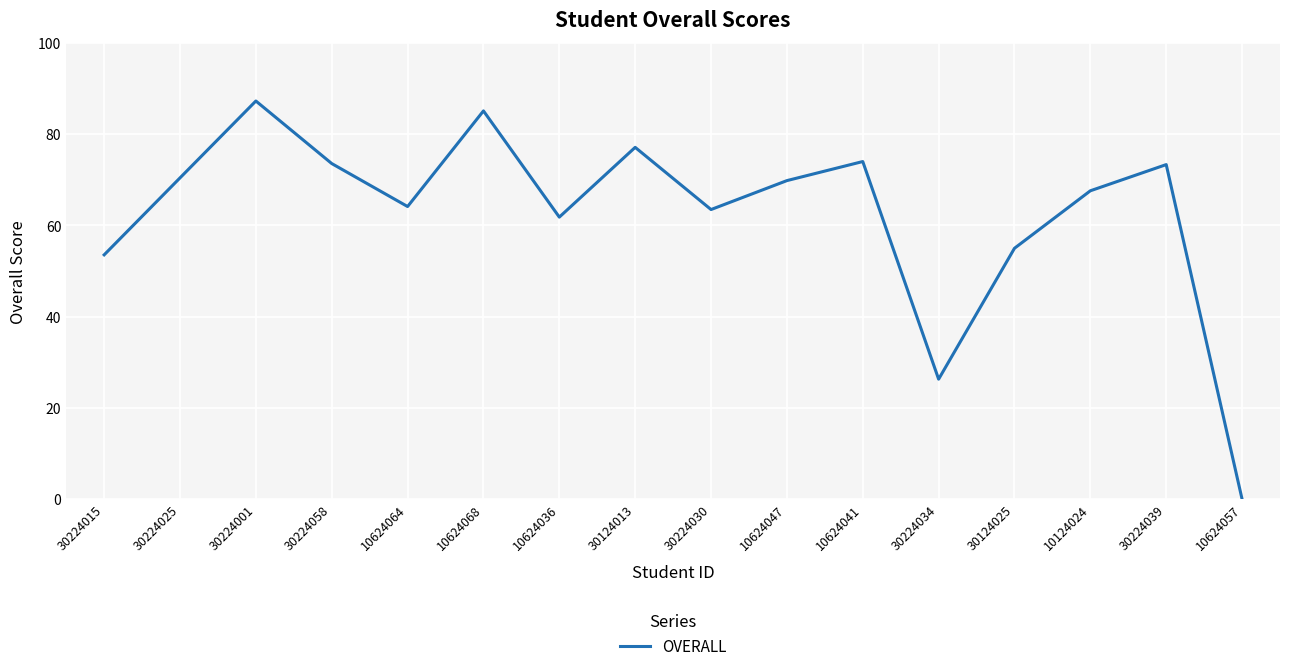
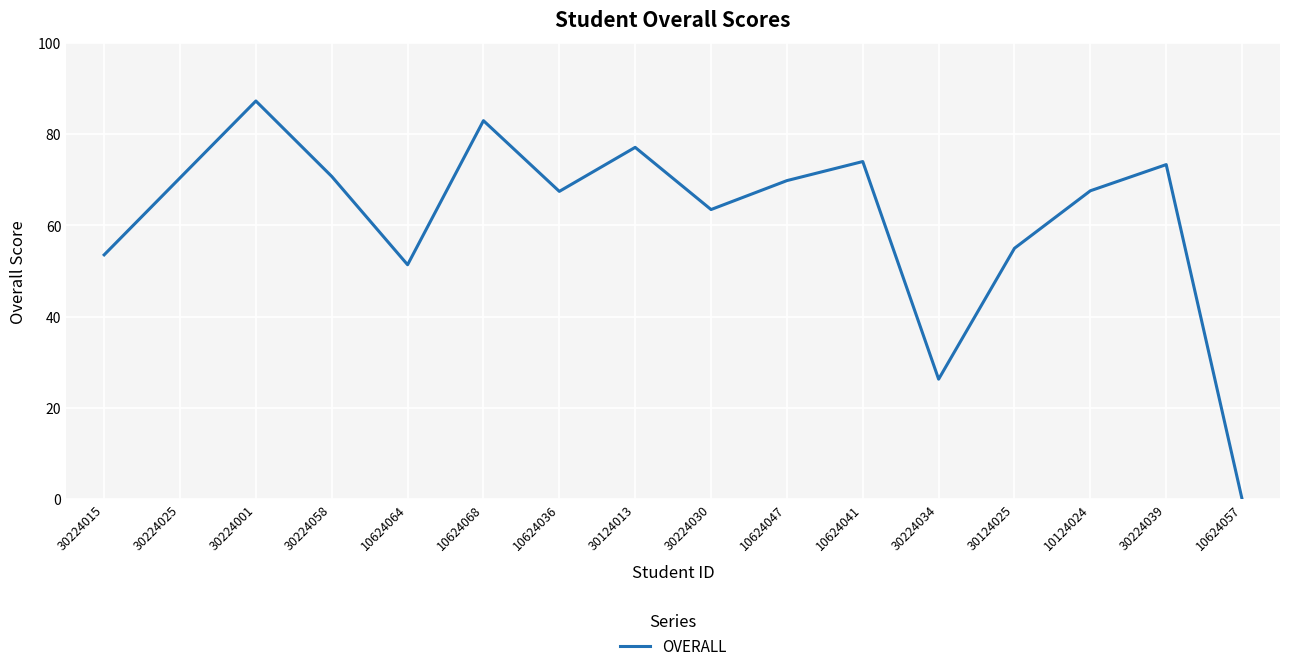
  {
    "30224015": 54,
    "30224025": 70,
    "30224001": 87,
-   "30224058": 74,
-   "10624064": 64,
-   "10624068": 85,
-   "10624036": 62,
+   "30224058": 71,
+   "10624064": 51,
+   "10624068": 83,
+   "10624036": 67,
    "30124013": 77,
    "30224030": 63,
    "10624047": 70,
    "10624041": 74,
    "30224034": 26,
    "30124025": 55,
    "10124024": 68,
    "30224039": 73,
    "10624057": 0
  }
